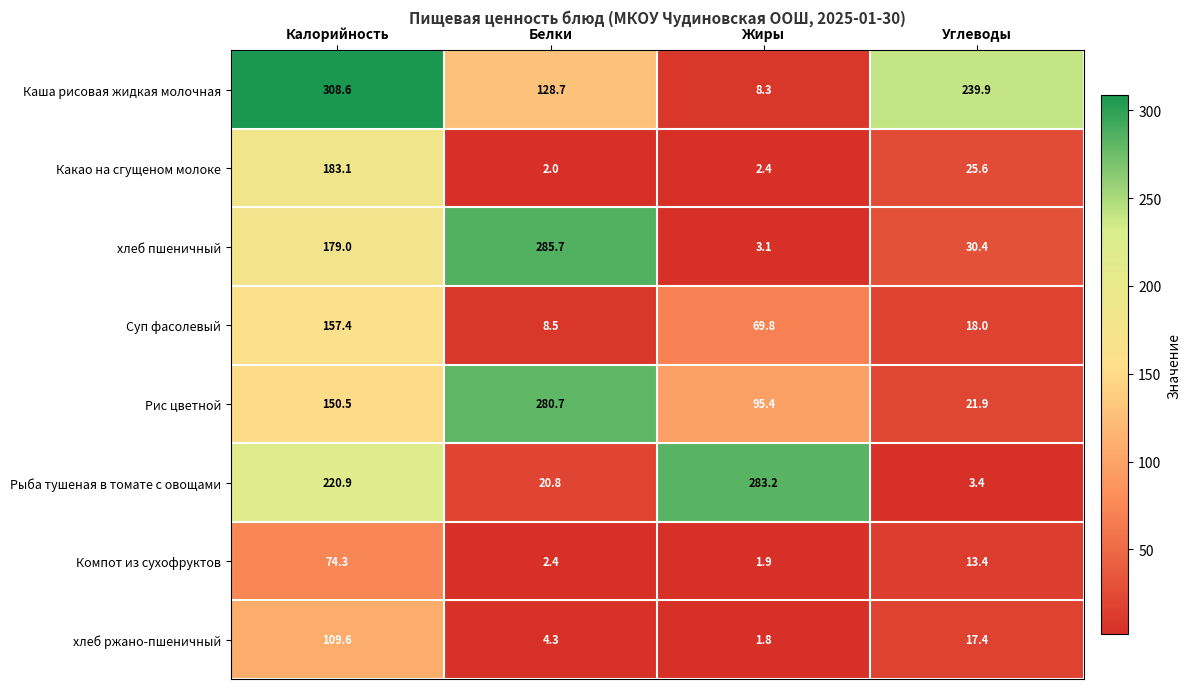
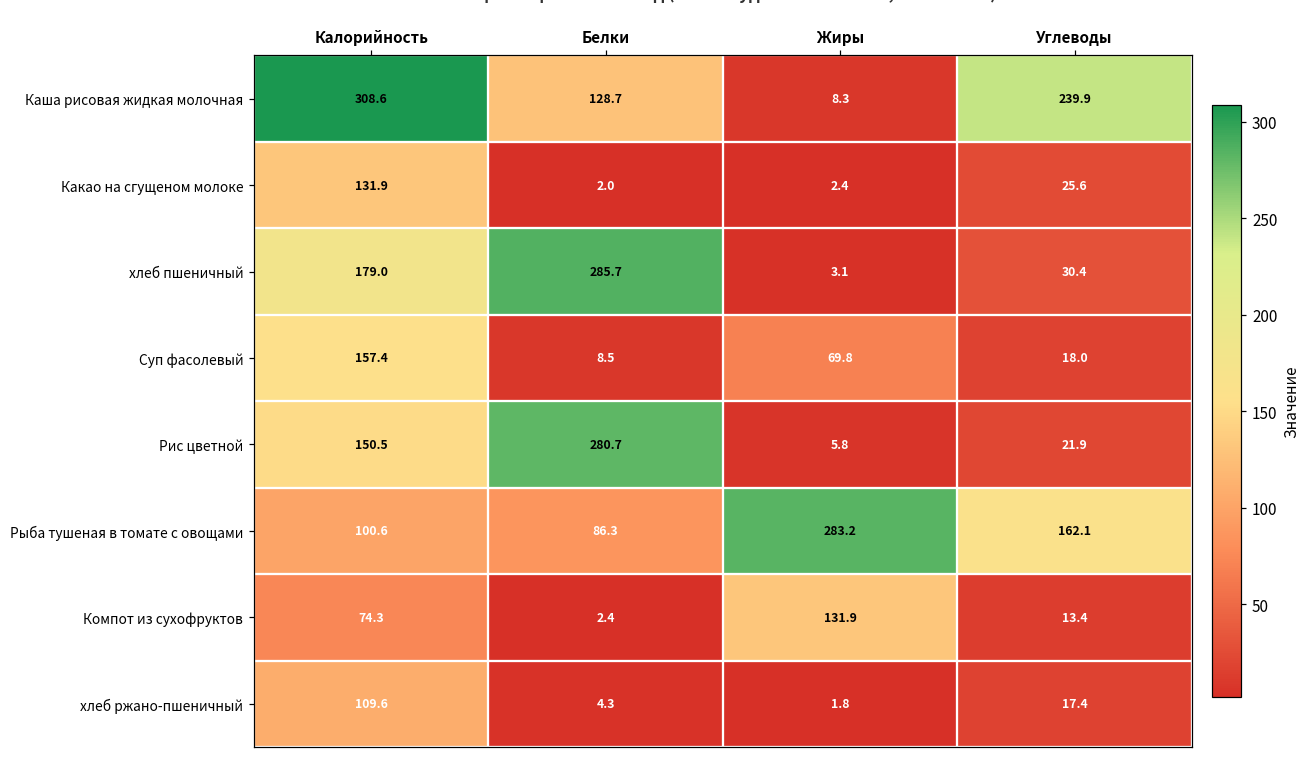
  {
    "Каша рисовая жидкая молочная": {
      "Калорийность": 308.6,
      "Белки": 128.7,
      "Жиры": 8.3,
      "Углеводы": 239.9
    },
    "Какао на сгущеном молоке": {
-     "Калорийность": 183.1,
+     "Калорийность": 131.9,
      "Белки": 2.0,
      "Жиры": 2.4,
      "Углеводы": 25.6
    },
    "хлеб пшеничный": {
      "Калорийность": 179.0,
      "Белки": 285.7,
      "Жиры": 3.1,
      "Углеводы": 30.4
    },
    "Суп фасолевый": {
      "Калорийность": 157.4,
      "Белки": 8.5,
      "Жиры": 69.8,
      "Углеводы": 18.0
    },
    "Рис цветной": {
      "Калорийность": 150.5,
      "Белки": 280.7,
-     "Жиры": 95.4,
+     "Жиры": 5.8,
      "Углеводы": 21.9
    },
    "Рыба тушеная в томате с овощами": {
-     "Калорийность": 220.9,
-     "Белки": 20.8,
+     "Калорийность": 100.6,
+     "Белки": 86.3,
      "Жиры": 283.2,
-     "Углеводы": 3.4
+     "Углеводы": 162.1
    },
    "Компот из сухофруктов": {
      "Калорийность": 74.3,
      "Белки": 2.4,
-     "Жиры": 1.9,
+     "Жиры": 131.9,
      "Углеводы": 13.4
    },
    "хлеб ржано-пшеничный": {
      "Калорийность": 109.6,
      "Белки": 4.3,
      "Жиры": 1.8,
      "Углеводы": 17.4
    }
  }
